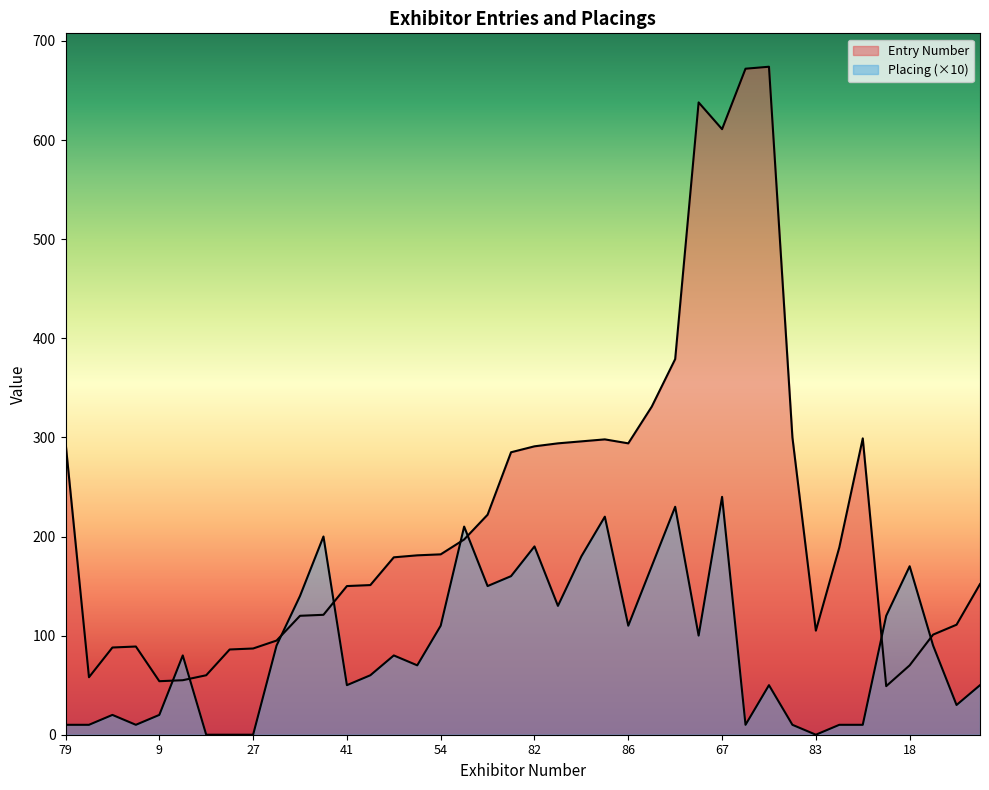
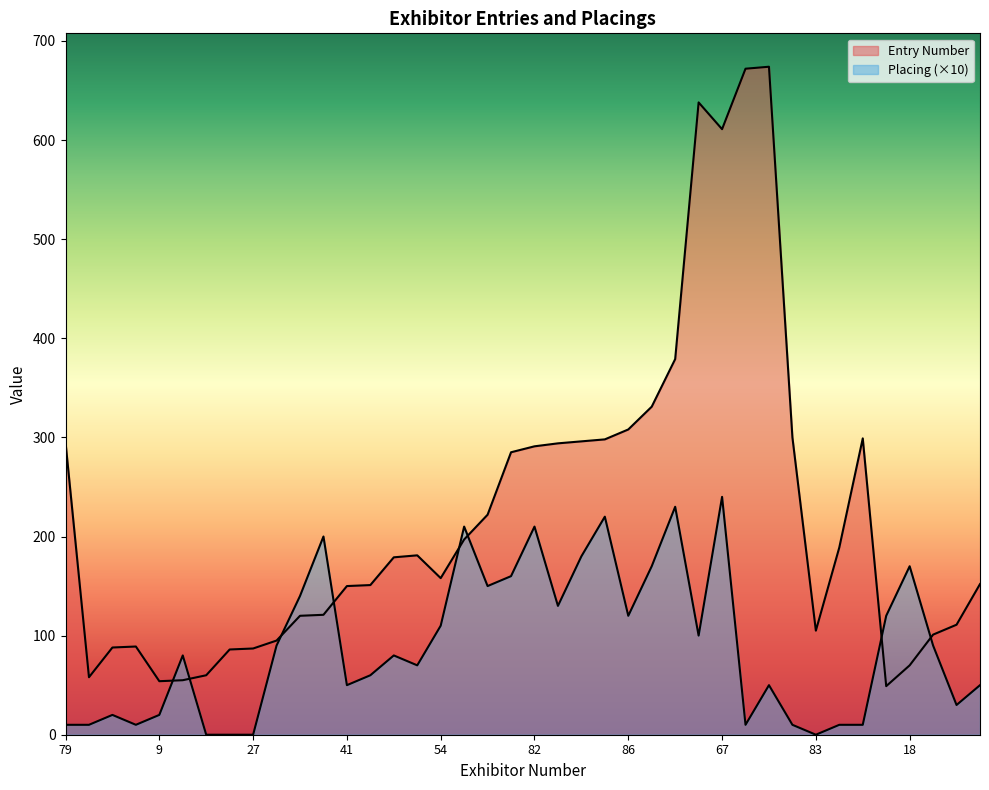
  {
    "Entry Number": {
      "79": 300,
      "41": 150,
-     "54": 180,
+     "54": 160,
      "82": 290,
-     "86": 290,
+     "86": 310,
      "67": 610,
      "83": 110
    },
    "Placing (×10)": {
      "79": 10,
      "41": 50,
      "54": 110,
-     "82": 190,
-     "86": 110,
+     "82": 210,
+     "86": 120,
      "67": 240,
      "83": 0
    }
  }
